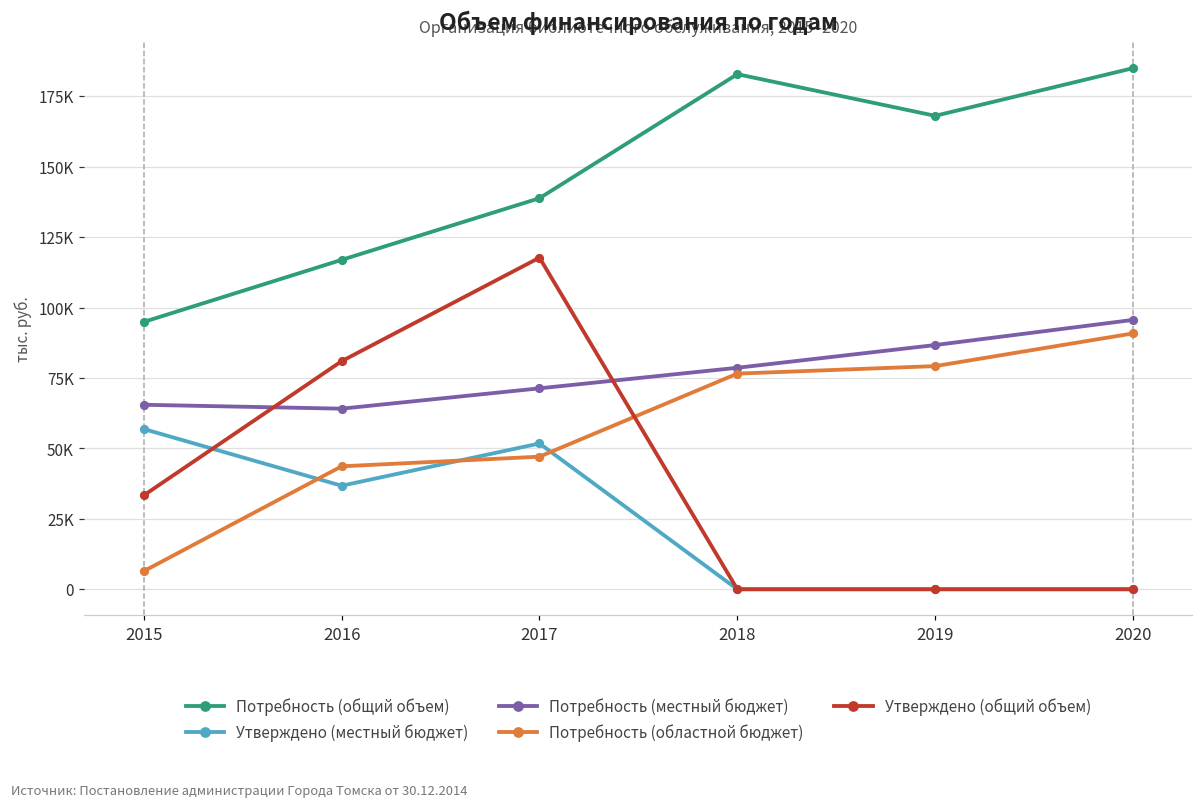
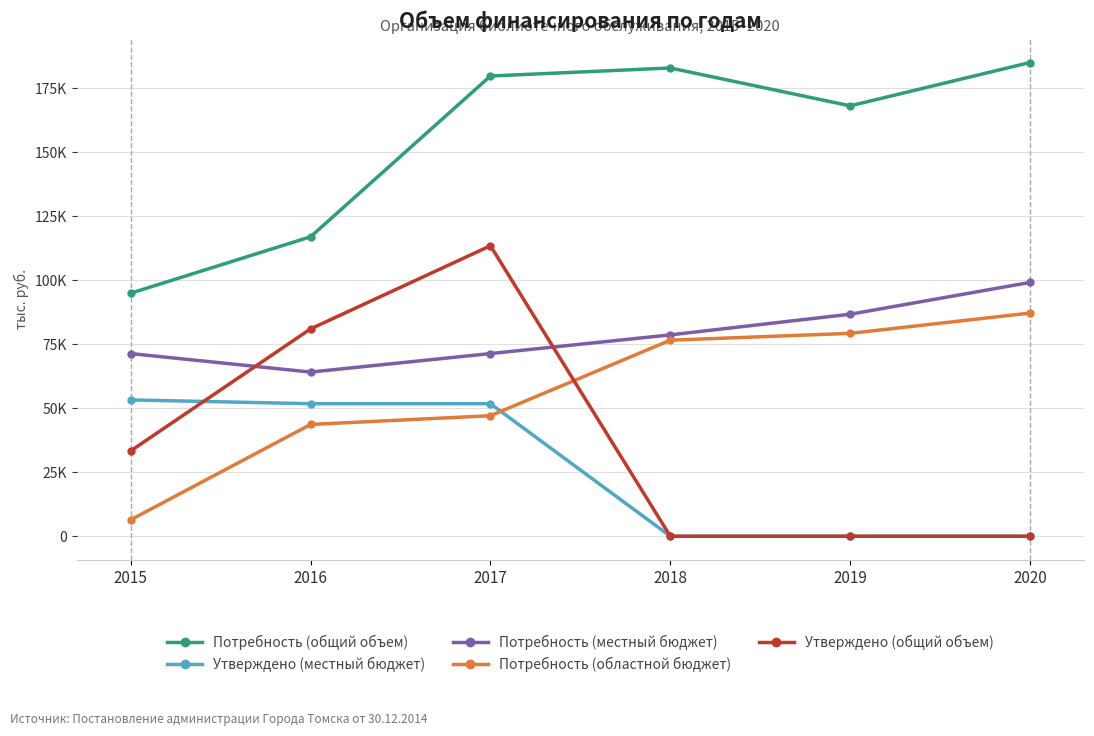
  {
    "Потребность (общий объем)": {
      "2015": 95000,
      "2016": 117000,
-     "2017": 139000,
+     "2017": 180000,
      "2018": 183000,
      "2019": 168000,
      "2020": 185000
    },
    "Утверждено (местный бюджет)": {
-     "2015": 57000,
-     "2016": 37000,
+     "2015": 53000,
+     "2016": 52000,
      "2017": 52000
    },
    "Потребность (местный бюджет)": {
-     "2015": 65000,
+     "2015": 71000,
      "2016": 64000,
      "2017": 71000,
      "2018": 79000,
      "2019": 87000,
-     "2020": 96000
+     "2020": 99000
    },
    "Потребность (областной бюджет)": {
      "2015": 6000,
      "2016": 44000,
      "2017": 47000,
      "2018": 77000,
      "2019": 79000,
-     "2020": 91000
+     "2020": 87000
    },
    "Утверждено (общий объем)": {
      "2015": 33000,
      "2016": 81000,
-     "2017": 118000
+     "2017": 113000
    }
  }
